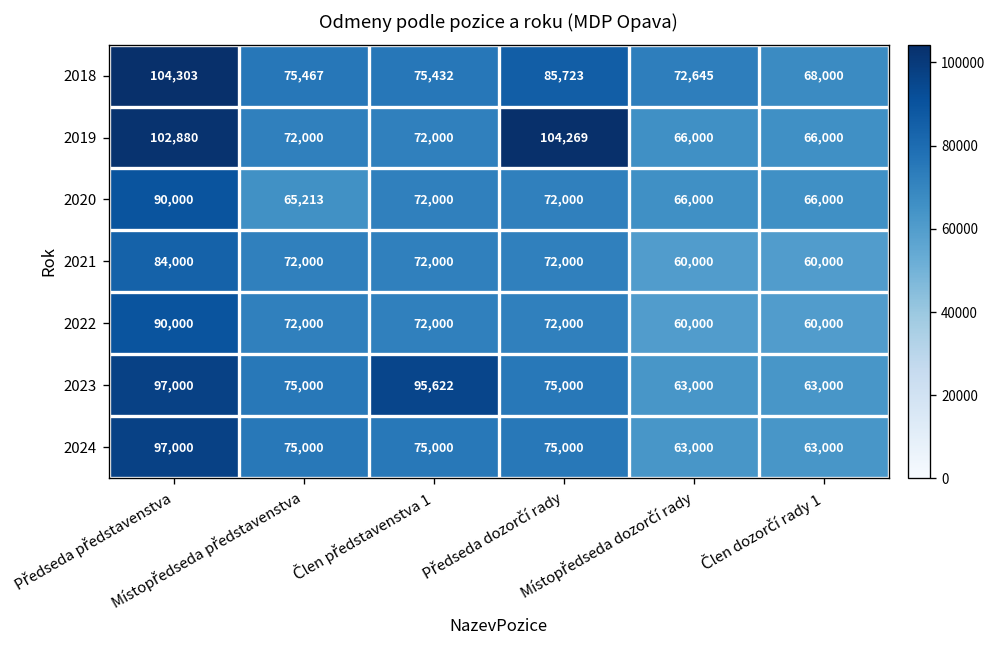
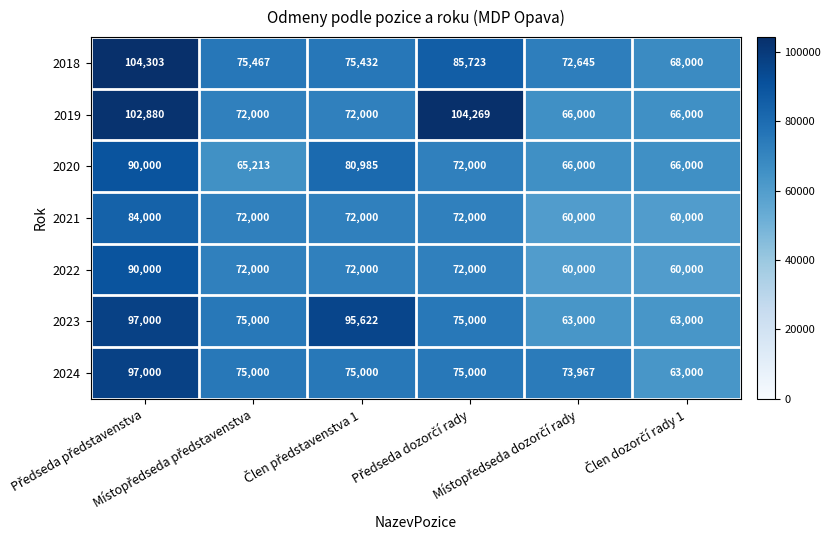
  {
    "2018": {
      "Předseda představenstva": "104,303",
      "Místopředseda představenstva": "75,467",
      "Člen představenstva 1": "75,432",
      "Předseda dozorčí rady": "85,723",
      "Místopředseda dozorčí rady": "72,645",
      "Člen dozorčí rady 1": "68,000"
    },
    "2019": {
      "Předseda představenstva": "102,880",
      "Místopředseda představenstva": "72,000",
      "Člen představenstva 1": "72,000",
      "Předseda dozorčí rady": "104,269",
      "Místopředseda dozorčí rady": "66,000",
      "Člen dozorčí rady 1": "66,000"
    },
    "2020": {
      "Předseda představenstva": "90,000",
      "Místopředseda představenstva": "65,213",
-     "Člen představenstva 1": "72,000",
+     "Člen představenstva 1": "80,985",
      "Předseda dozorčí rady": "72,000",
      "Místopředseda dozorčí rady": "66,000",
      "Člen dozorčí rady 1": "66,000"
    },
    "2021": {
      "Předseda představenstva": "84,000",
      "Místopředseda představenstva": "72,000",
      "Člen představenstva 1": "72,000",
      "Předseda dozorčí rady": "72,000",
      "Místopředseda dozorčí rady": "60,000",
      "Člen dozorčí rady 1": "60,000"
    },
    "2022": {
      "Předseda představenstva": "90,000",
      "Místopředseda představenstva": "72,000",
      "Člen představenstva 1": "72,000",
      "Předseda dozorčí rady": "72,000",
      "Místopředseda dozorčí rady": "60,000",
      "Člen dozorčí rady 1": "60,000"
    },
    "2023": {
      "Předseda představenstva": "97,000",
      "Místopředseda představenstva": "75,000",
      "Člen představenstva 1": "95,622",
      "Předseda dozorčí rady": "75,000",
      "Místopředseda dozorčí rady": "63,000",
      "Člen dozorčí rady 1": "63,000"
    },
    "2024": {
      "Předseda představenstva": "97,000",
      "Místopředseda představenstva": "75,000",
      "Člen představenstva 1": "75,000",
      "Předseda dozorčí rady": "75,000",
-     "Místopředseda dozorčí rady": "63,000",
+     "Místopředseda dozorčí rady": "73,967",
      "Člen dozorčí rady 1": "63,000"
    }
  }
